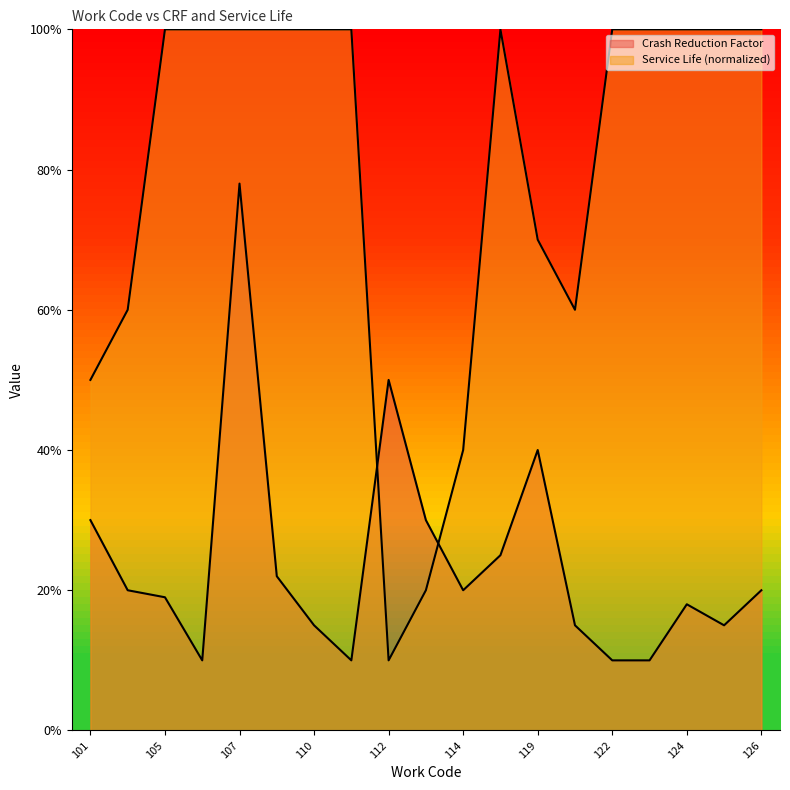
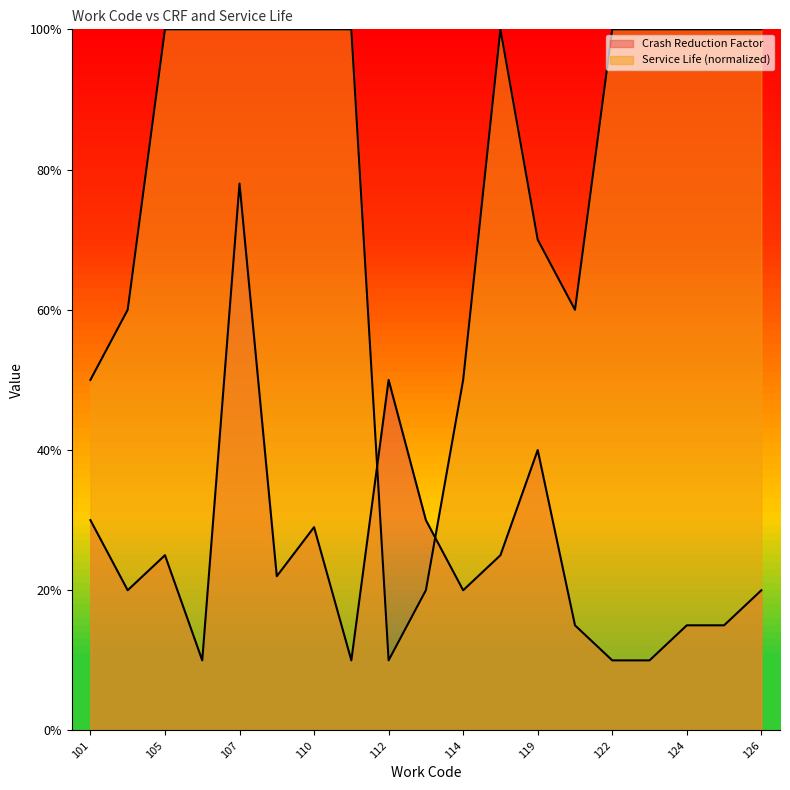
  {
    "Crash Reduction Factor": {
      "101": "30%",
-     "105": "19%",
+     "105": "25%",
      "107": "78%",
-     "110": "15%",
+     "110": "29%",
      "112": "50%",
      "114": "20%",
      "119": "40%",
      "122": "10%",
-     "124": "18%",
+     "124": "15%",
      "126": "20%"
    },
    "Service Life (normalized)": {
      "101": "50%",
      "105": "100%",
      "107": "100%",
      "110": "100%",
      "112": "10%",
-     "114": "40%",
+     "114": "50%",
      "119": "70%",
      "122": "100%",
      "124": "100%",
      "126": "100%"
    }
  }
